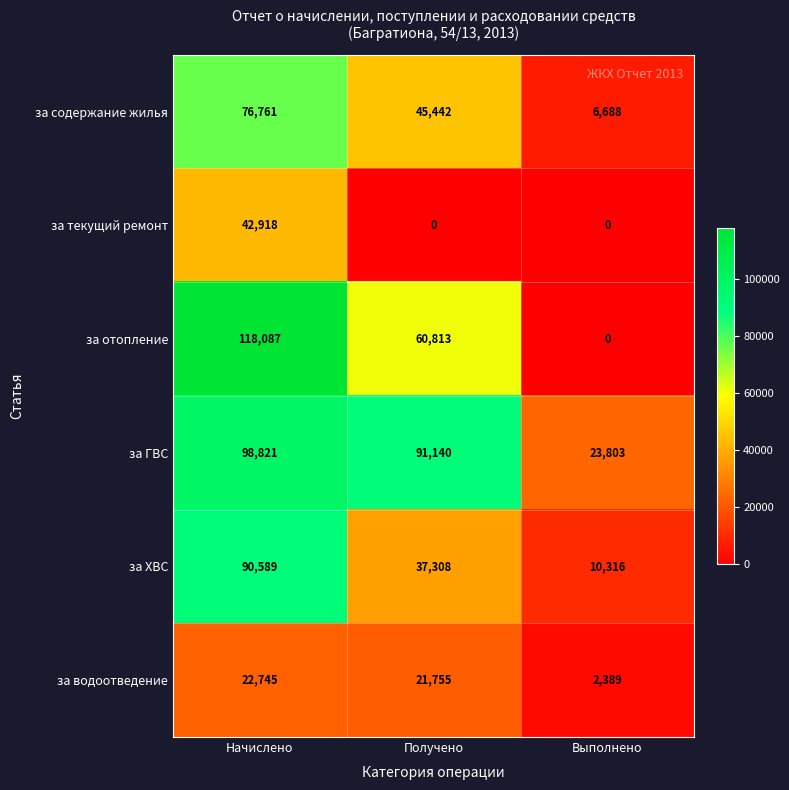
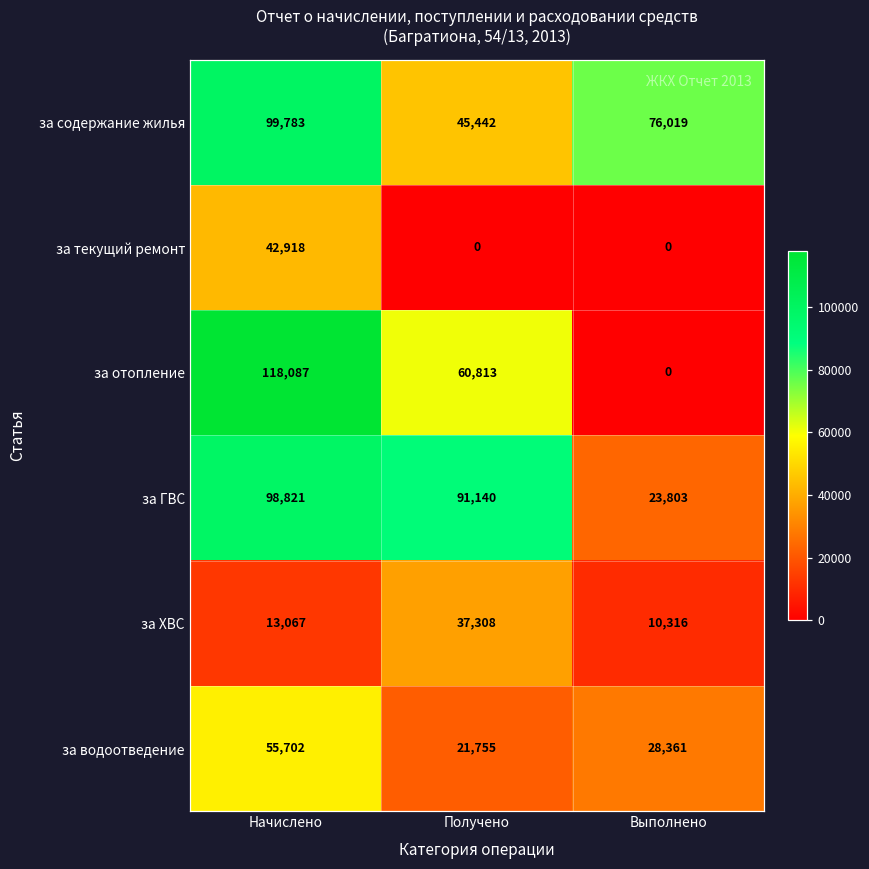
  {
    "за содержание жилья": {
-     "Начислено": "76,761",
+     "Начислено": "99,783",
      "Получено": "45,442",
-     "Выполнено": "6,688"
+     "Выполнено": "76,019"
    },
    "за текущий ремонт": {
      "Начислено": "42,918",
      "Получено": "0",
      "Выполнено": "0"
    },
    "за отопление": {
      "Начислено": "118,087",
      "Получено": "60,813",
      "Выполнено": "0"
    },
    "за ГВС": {
      "Начислено": "98,821",
      "Получено": "91,140",
      "Выполнено": "23,803"
    },
    "за ХВС": {
-     "Начислено": "90,589",
+     "Начислено": "13,067",
      "Получено": "37,308",
      "Выполнено": "10,316"
    },
    "за водоотведение": {
-     "Начислено": "22,745",
+     "Начислено": "55,702",
      "Получено": "21,755",
-     "Выполнено": "2,389"
+     "Выполнено": "28,361"
    }
  }
